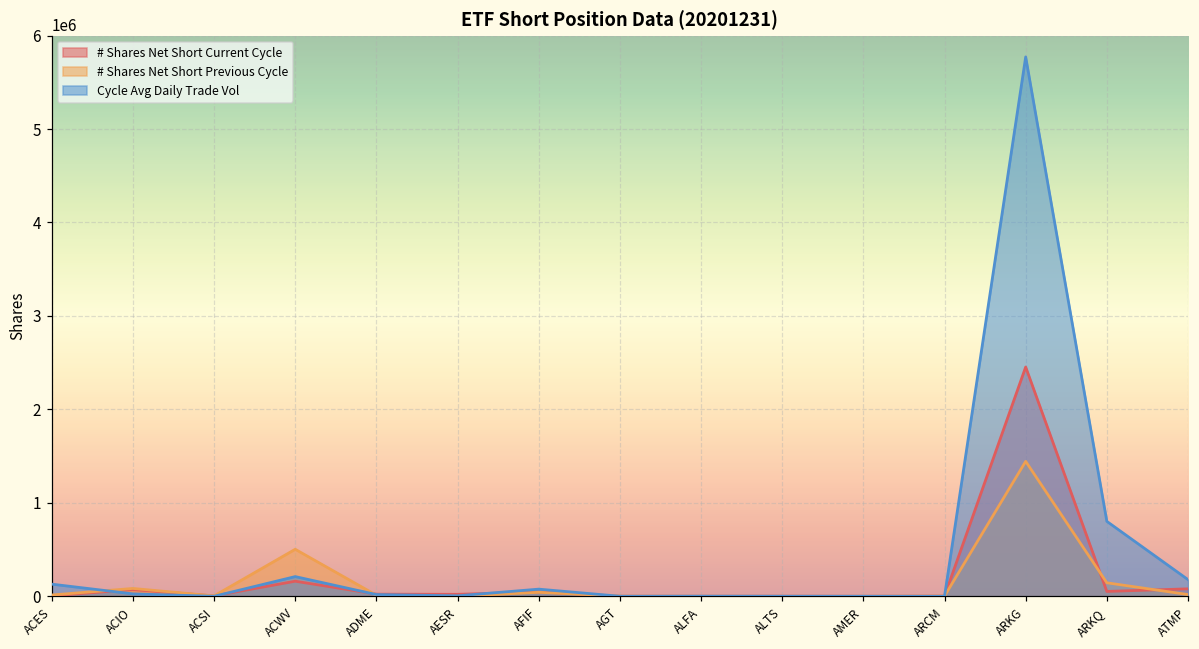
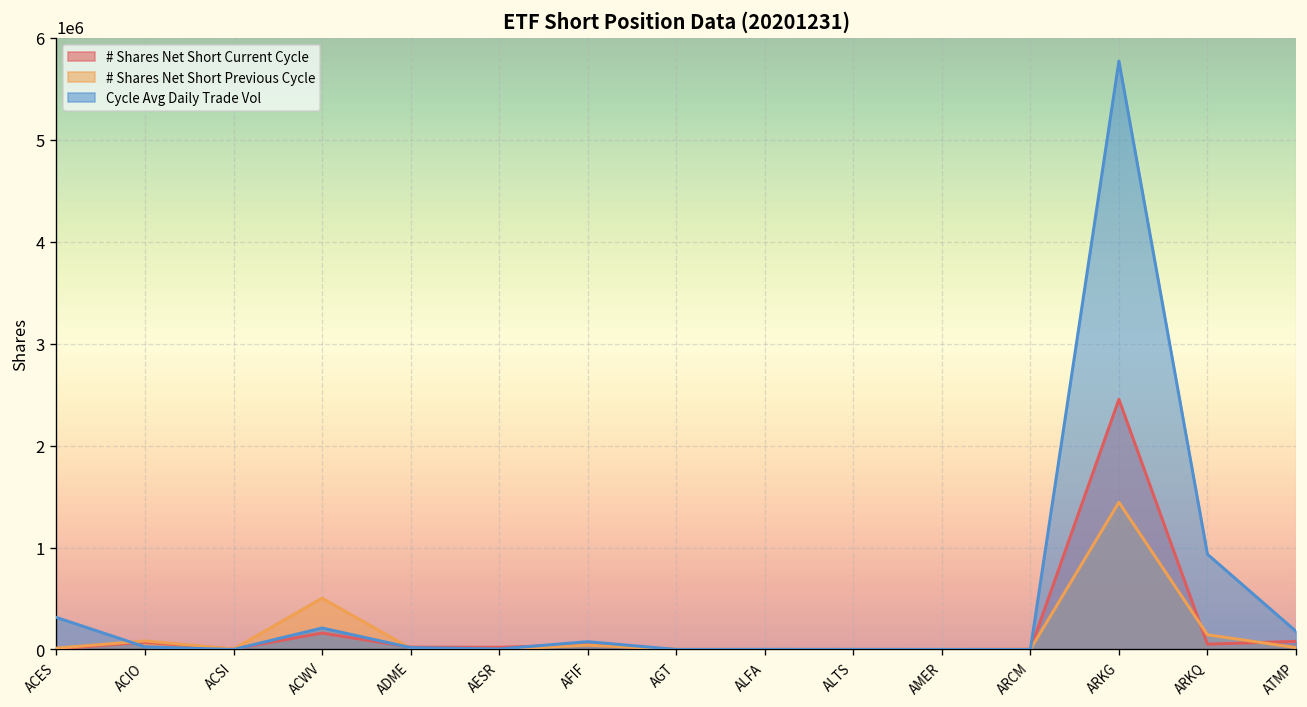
  {
    "Cycle Avg Daily Trade Vol": {
-     "ACES": 100000,
+     "ACES": 300000,
      "ACIO": 0,
      "ACWV": 200000,
      "ARKG": 5800000,
-     "ARKQ": 800000,
+     "ARKQ": 900000,
      "ATMP": 200000
    }
  }
